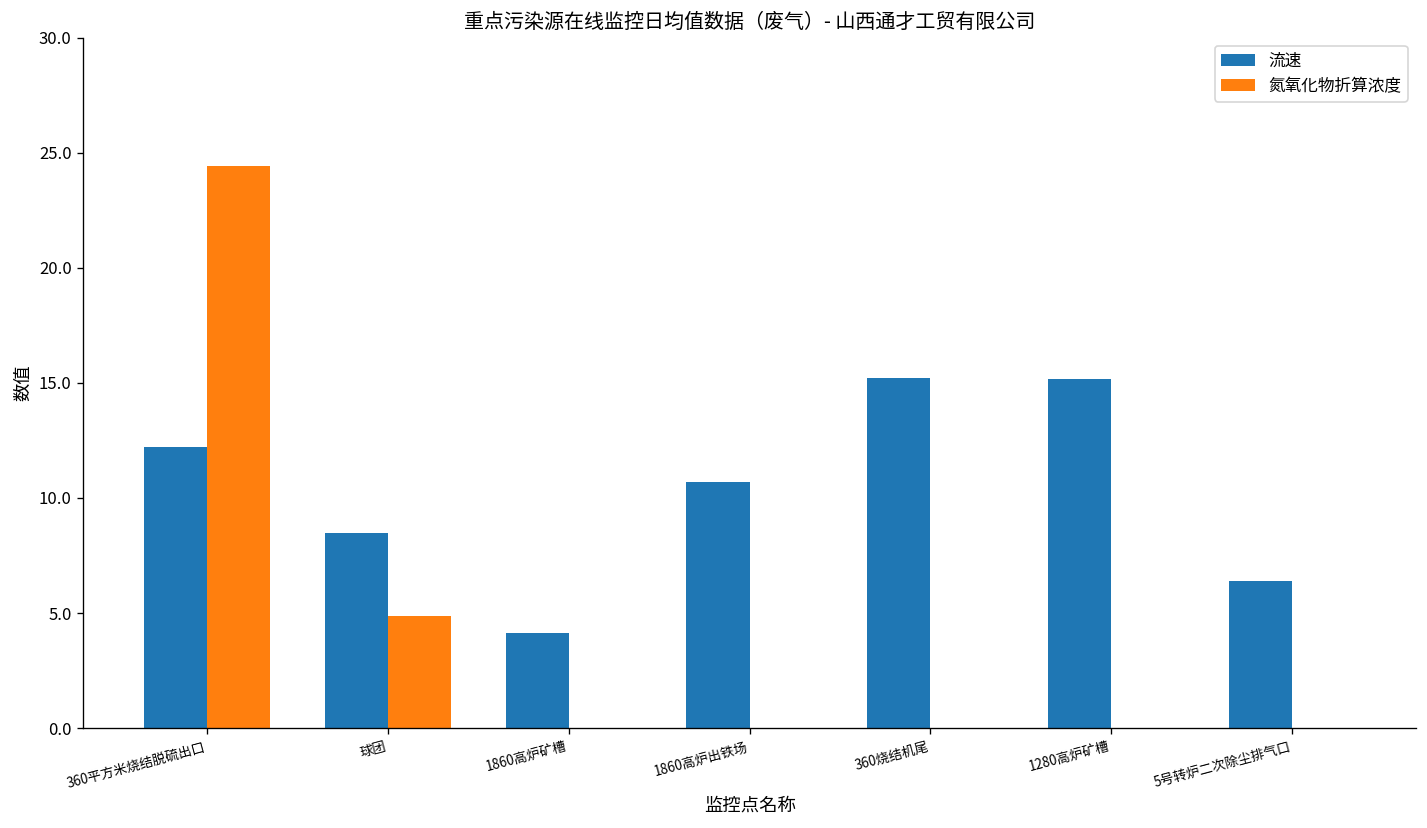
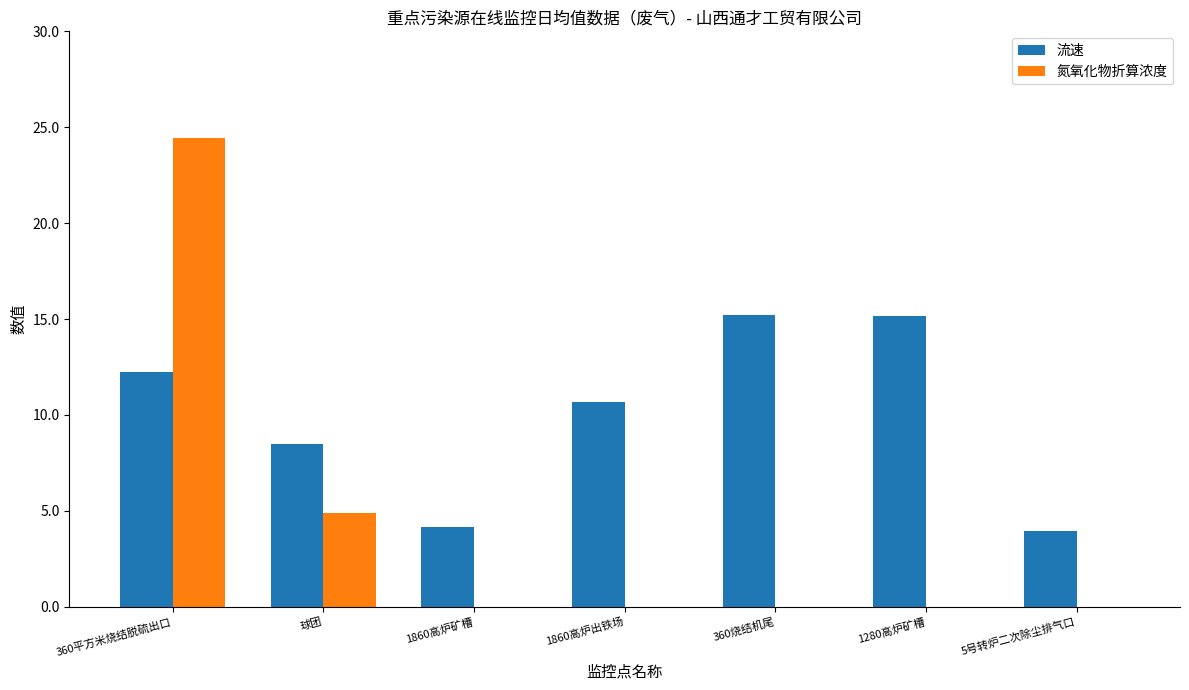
  {
    "流速": {
      "360平方米烧结脱硫出口": 12.2,
      "球团": 8.5,
      "1860高炉矿槽": 4.2,
      "1860高炉出铁场": 10.7,
      "360烧结机尾": 15.2,
      "1280高炉矿槽": 15.2,
-     "5号转炉二次除尘排气口": 6.4
+     "5号转炉二次除尘排气口": 4.0
    },
    "氮氧化物折算浓度": {
      "360平方米烧结脱硫出口": 24.4,
      "球团": 4.9,
      "1860高炉矿槽": 0.0,
      "1860高炉出铁场": 0.0,
      "360烧结机尾": 0.0,
      "1280高炉矿槽": 0.0,
      "5号转炉二次除尘排气口": 0.0
    }
  }
